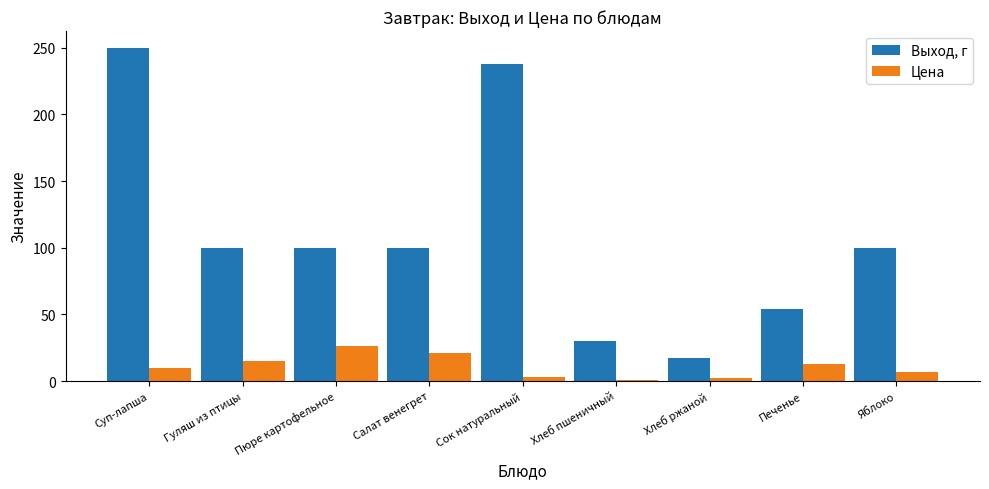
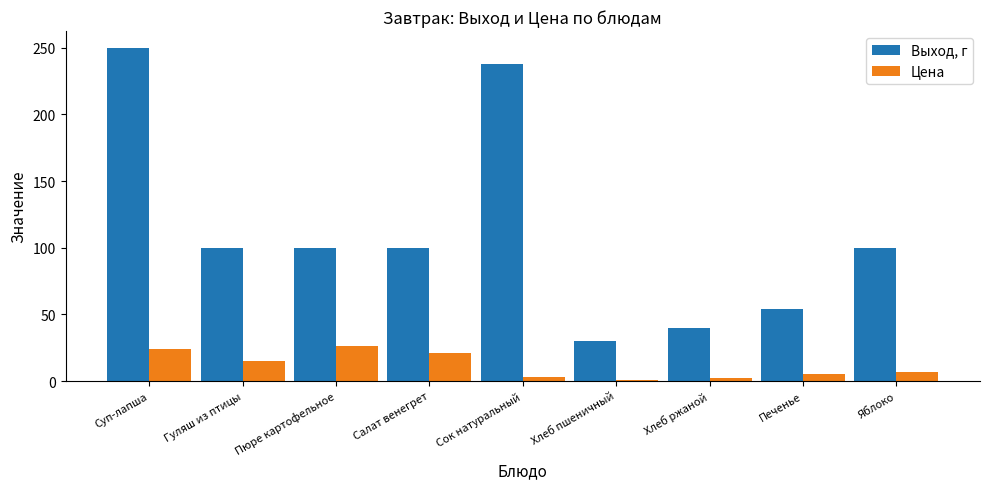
  {
    "Выход, г": {
      "Суп-лапша": 250,
      "Гуляш из птицы": 100,
      "Пюре картофельное": 100,
      "Салат венегрет": 100,
      "Сок натуральный": 238,
      "Хлеб пшеничный": 30,
-     "Хлеб ржаной": 17,
+     "Хлеб ржаной": 40,
      "Печенье": 54,
      "Яблоко": 100
    },
    "Цена": {
-     "Суп-лапша": 10,
+     "Суп-лапша": 24,
      "Гуляш из птицы": 15,
      "Пюре картофельное": 26,
      "Салат венегрет": 21,
      "Сок натуральный": 3,
      "Хлеб ржаной": 2,
-     "Печенье": 13,
+     "Печенье": 5,
      "Яблоко": 7
    }
  }
